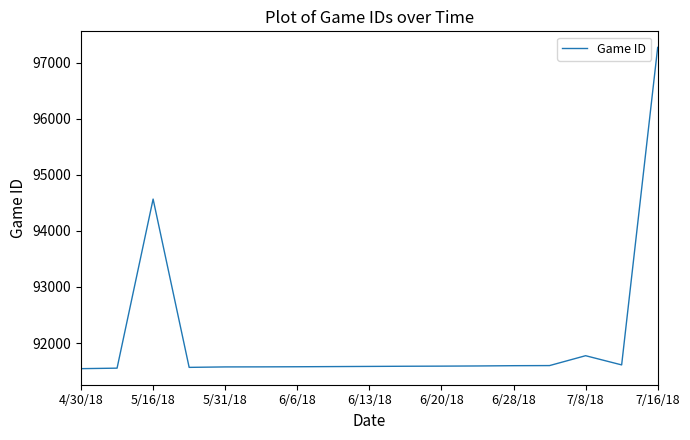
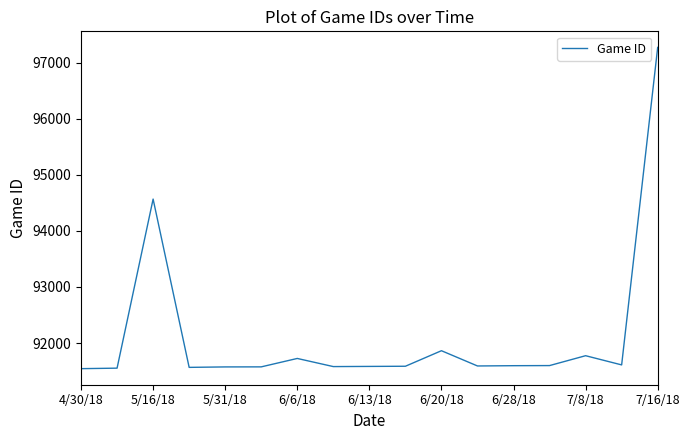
  {
    "4/30/18": 91500,
    "5/16/18": 94600,
    "5/31/18": 91600,
-   "6/6/18": 91600,
-   "6/20/18": 91600,
+   "6/6/18": 91700,
+   "6/20/18": 91900,
    "7/8/18": 91800,
    "7/16/18": 97300
  }
